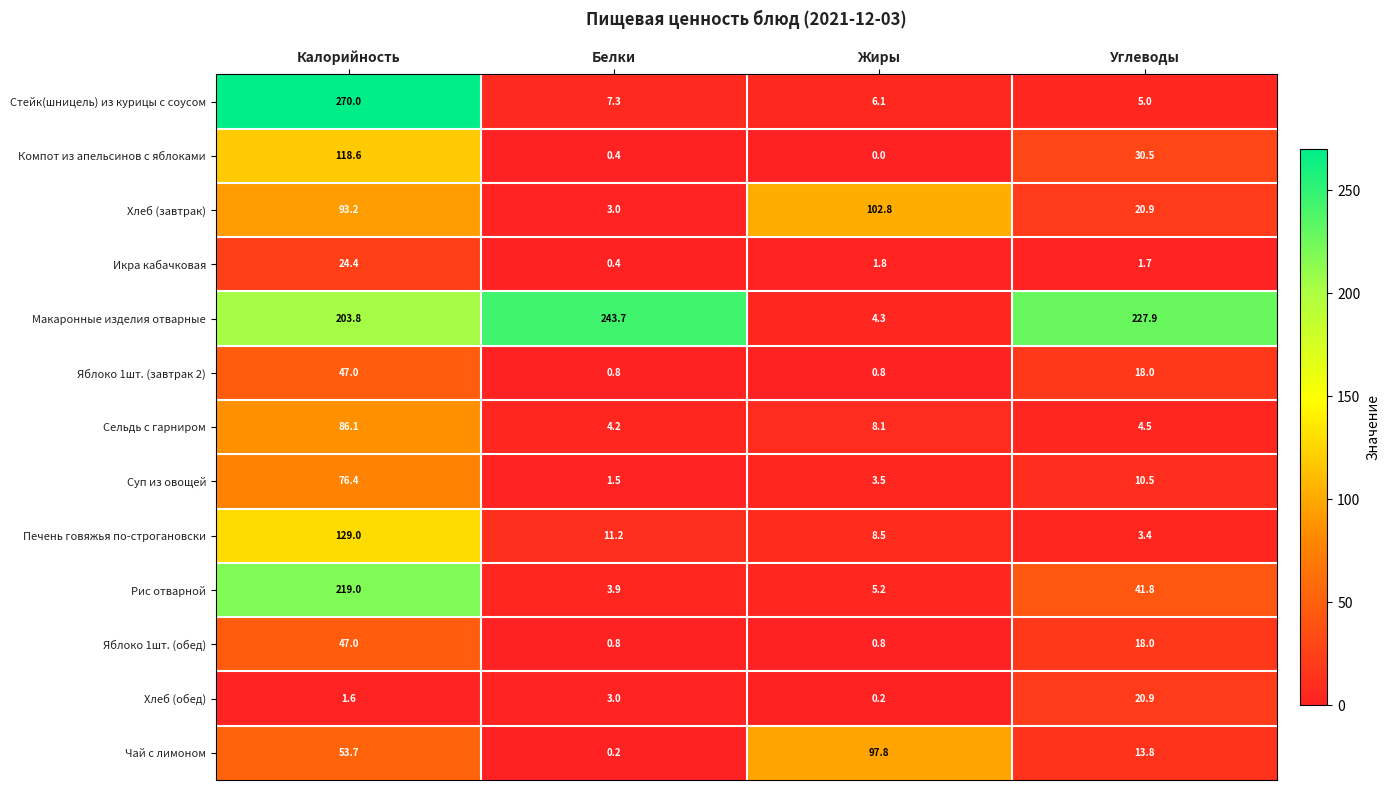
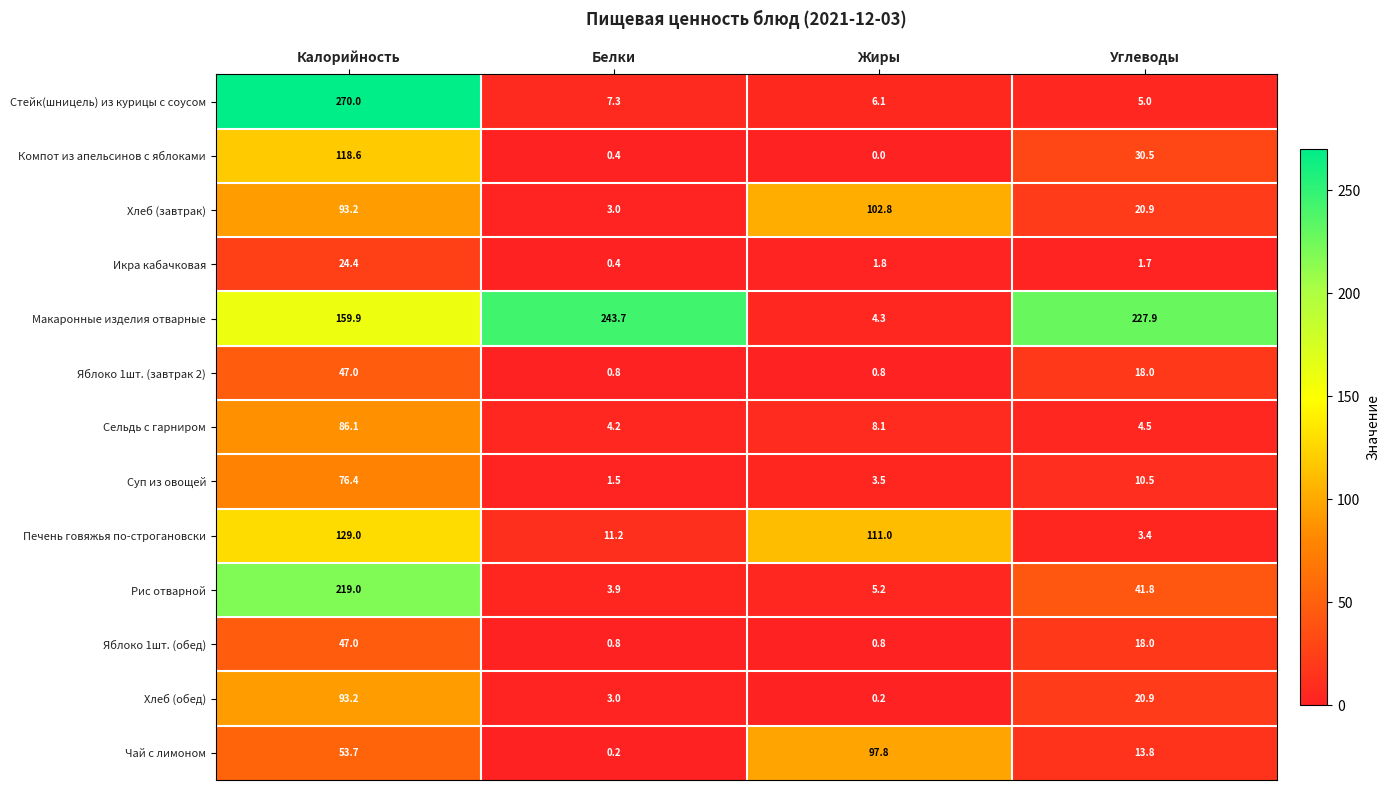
  {
    "Стейк(шницель) из курицы с соусом": {
      "Калорийность": 270.0,
      "Белки": 7.3,
      "Жиры": 6.1,
      "Углеводы": 5.0
    },
    "Компот из апельсинов с яблоками": {
      "Калорийность": 118.6,
      "Белки": 0.4,
      "Жиры": 0.0,
      "Углеводы": 30.5
    },
    "Хлеб (завтрак)": {
      "Калорийность": 93.2,
      "Белки": 3.0,
      "Жиры": 102.8,
      "Углеводы": 20.9
    },
    "Икра кабачковая": {
      "Калорийность": 24.4,
      "Белки": 0.4,
      "Жиры": 1.8,
      "Углеводы": 1.7
    },
    "Макаронные изделия отварные": {
-     "Калорийность": 203.8,
+     "Калорийность": 159.9,
      "Белки": 243.7,
      "Жиры": 4.3,
      "Углеводы": 227.9
    },
    "Яблоко 1шт. (завтрак 2)": {
      "Калорийность": 47.0,
      "Белки": 0.8,
      "Жиры": 0.8,
      "Углеводы": 18.0
    },
    "Сельдь с гарниром": {
      "Калорийность": 86.1,
      "Белки": 4.2,
      "Жиры": 8.1,
      "Углеводы": 4.5
    },
    "Суп из овощей": {
      "Калорийность": 76.4,
      "Белки": 1.5,
      "Жиры": 3.5,
      "Углеводы": 10.5
    },
    "Печень говяжья по-строгановски": {
      "Калорийность": 129.0,
      "Белки": 11.2,
-     "Жиры": 8.5,
+     "Жиры": 111.0,
      "Углеводы": 3.4
    },
    "Рис отварной": {
      "Калорийность": 219.0,
      "Белки": 3.9,
      "Жиры": 5.2,
      "Углеводы": 41.8
    },
    "Яблоко 1шт. (обед)": {
      "Калорийность": 47.0,
      "Белки": 0.8,
      "Жиры": 0.8,
      "Углеводы": 18.0
    },
    "Хлеб (обед)": {
-     "Калорийность": 1.6,
+     "Калорийность": 93.2,
      "Белки": 3.0,
      "Жиры": 0.2,
      "Углеводы": 20.9
    },
    "Чай с лимоном": {
      "Калорийность": 53.7,
      "Белки": 0.2,
      "Жиры": 97.8,
      "Углеводы": 13.8
    }
  }
